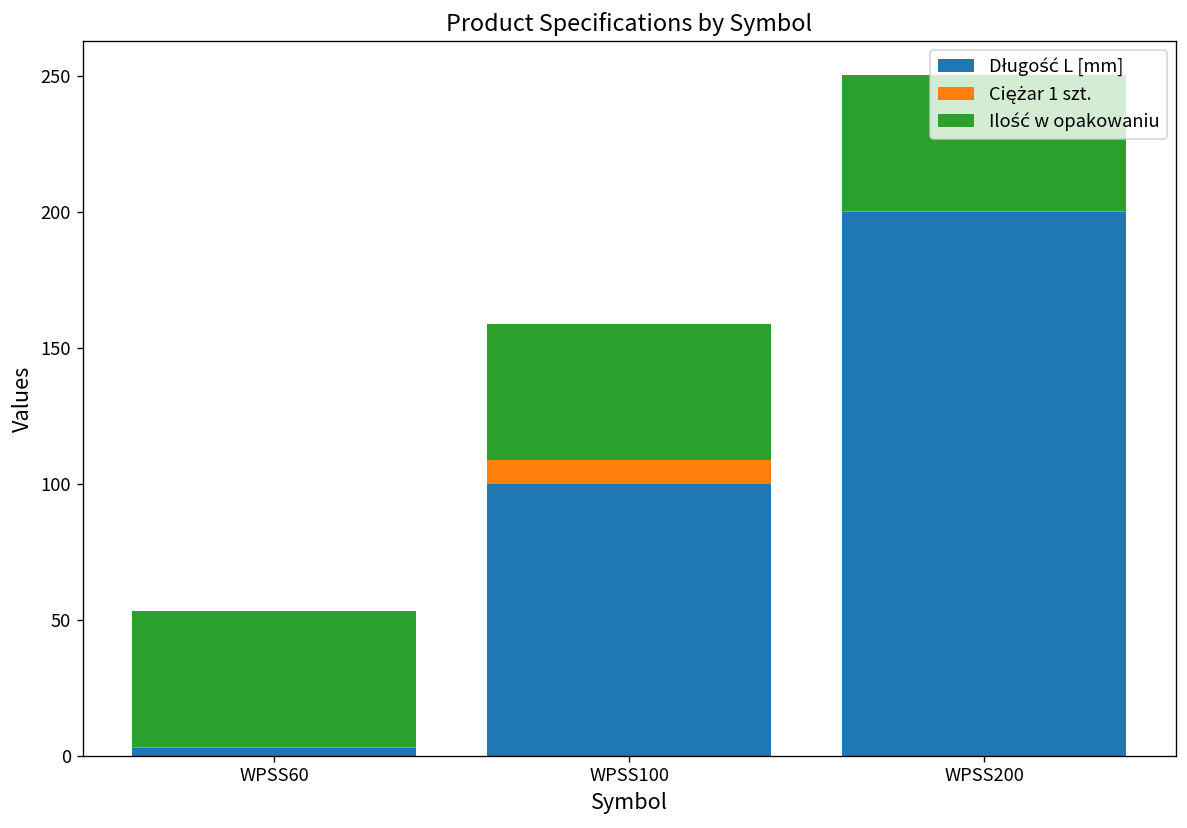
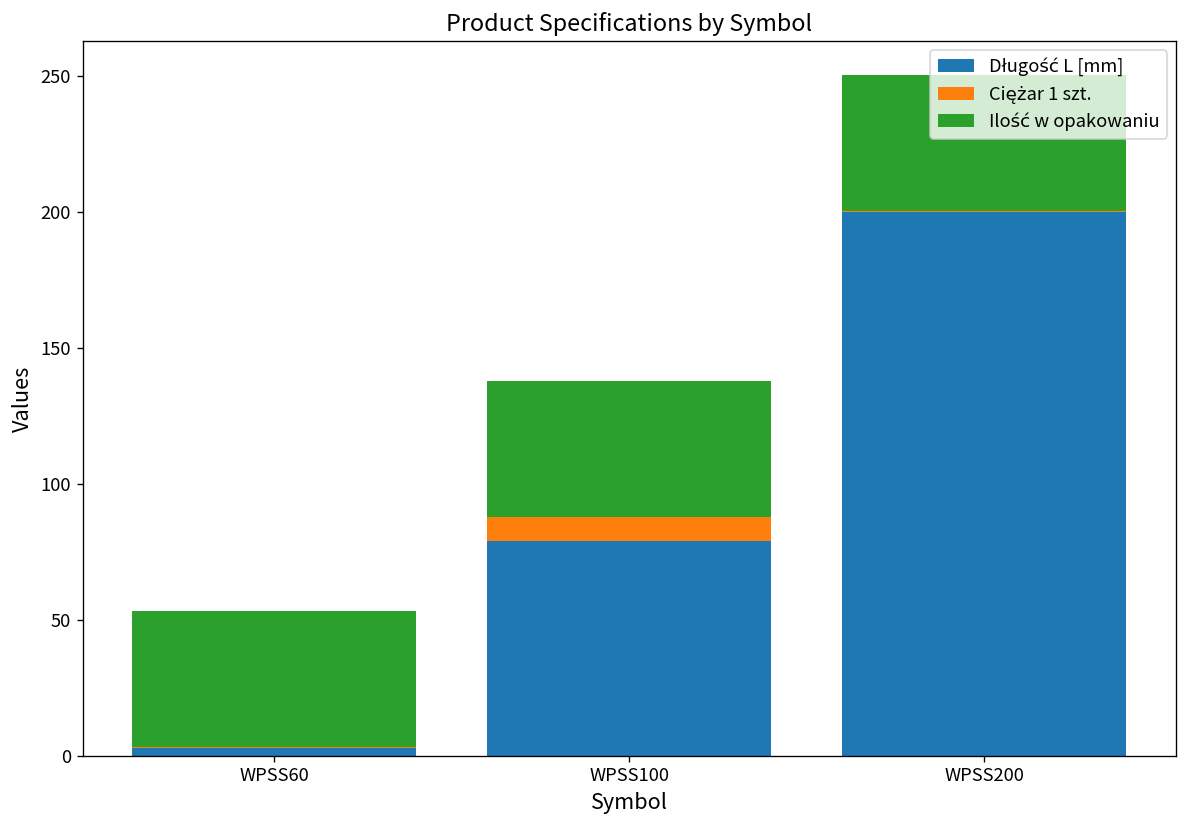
  {
    "Długość L [mm]": {
      "WPSS60": 3,
-     "WPSS100": 100,
+     "WPSS100": 79,
      "WPSS200": 200
    },
    "Ciężar 1 szt.": {
      "WPSS100": 9
    },
    "Ilość w opakowaniu": {
      "WPSS60": 50,
      "WPSS100": 50
    }
  }
